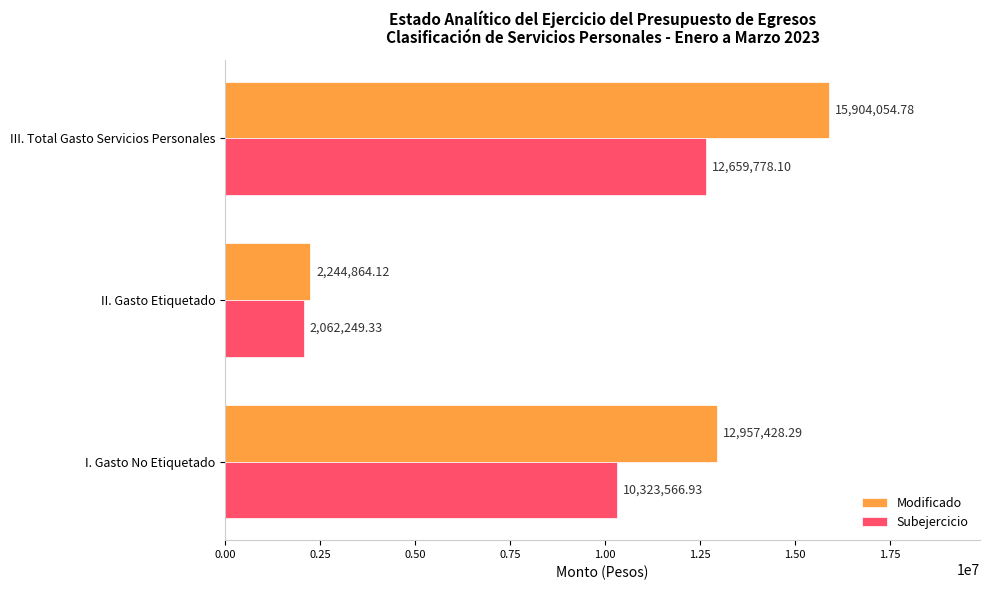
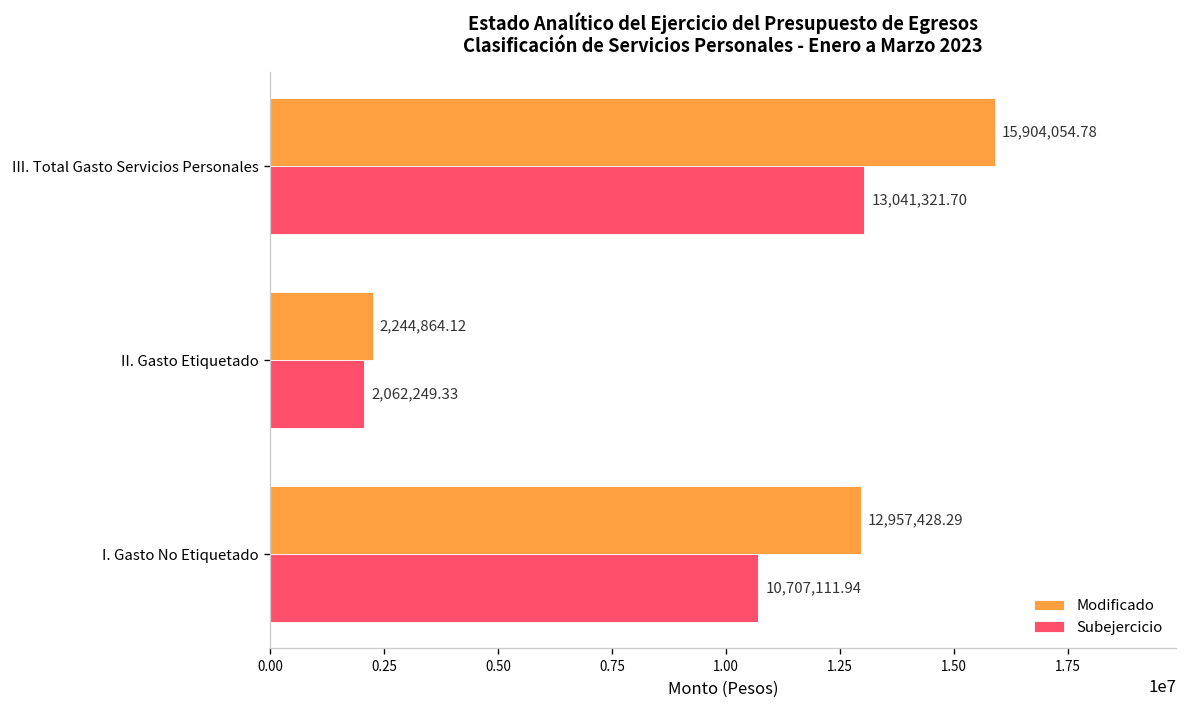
  {
    "Modificado": {
      "III. Total Gasto Servicios Personales": "15,904,054.78",
      "II. Gasto Etiquetado": "2,244,864.12",
      "I. Gasto No Etiquetado": "12,957,428.29"
    },
    "Subejercicio": {
-     "III. Total Gasto Servicios Personales": "12,659,778.10",
+     "III. Total Gasto Servicios Personales": "13,041,321.70",
      "II. Gasto Etiquetado": "2,062,249.33",
-     "I. Gasto No Etiquetado": "10,323,566.93"
+     "I. Gasto No Etiquetado": "10,707,111.94"
    }
  }
